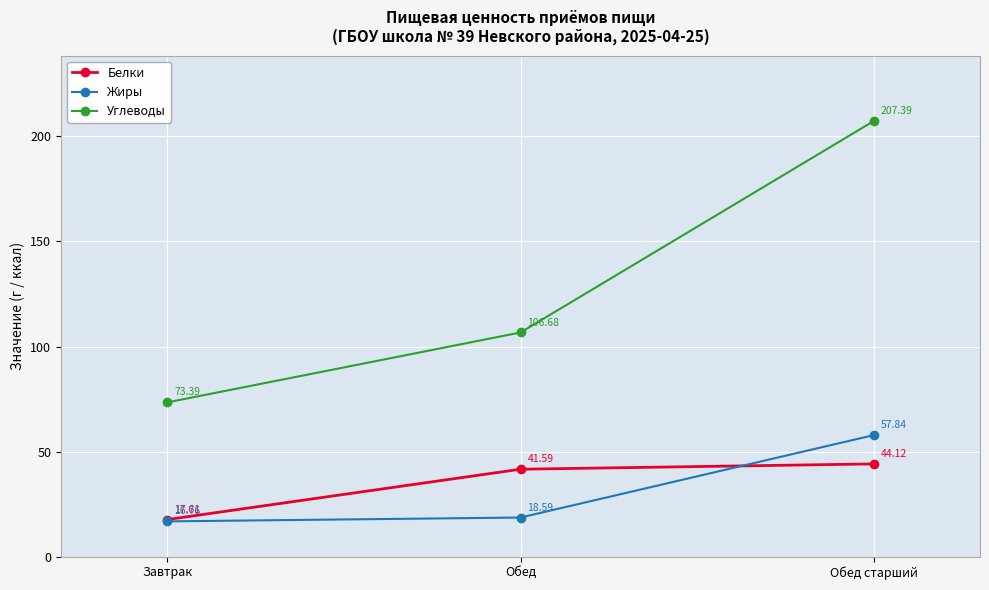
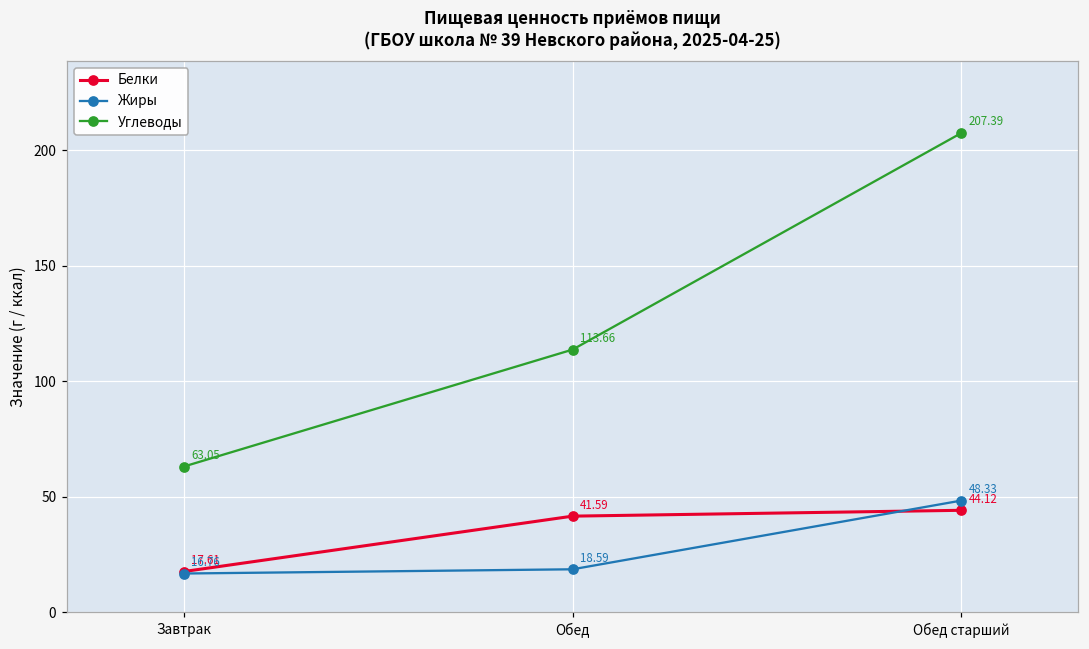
  {
    "Белки": {
      "Обед": 41.59,
      "Обед старший": 44.12
    },
    "Жиры": {
      "Обед": 18.59,
-     "Обед старший": 57.84
+     "Обед старший": 48.33
    },
    "Углеводы": {
-     "Завтрак": 73.39,
-     "Обед": 106.68,
+     "Завтрак": 63.05,
+     "Обед": 113.66,
      "Обед старший": 207.39
    }
  }
